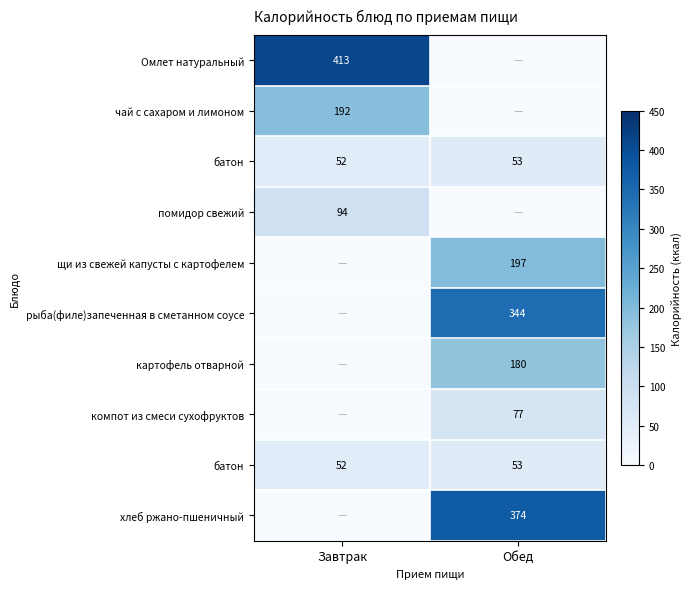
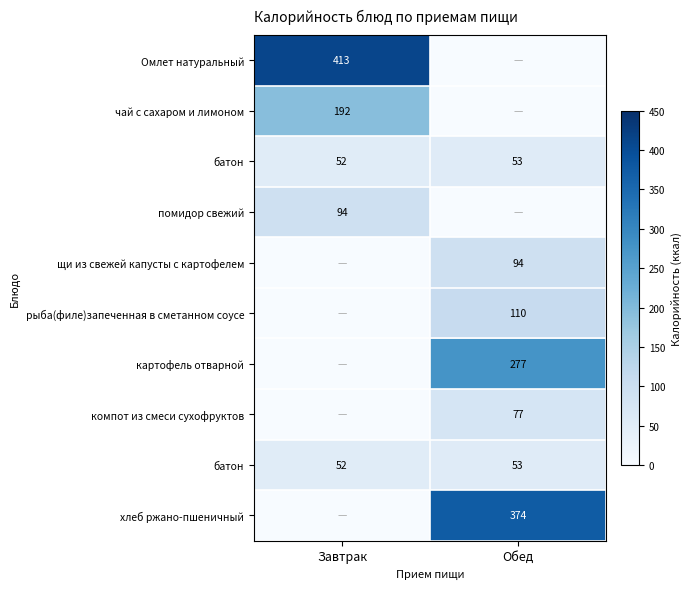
  {
    "Омлет натуральный": {
      "Завтрак": 413
    },
    "чай с сахаром и лимоном": {
      "Завтрак": 192
    },
    "помидор свежий": {
      "Завтрак": 94
    },
    "щи из свежей капусты с картофелем": {
-     "Обед": 197
+     "Обед": 94
    },
    "рыба(филе)запеченная в сметанном соусе": {
-     "Обед": 344
+     "Обед": 110
    },
    "картофель отварной": {
-     "Обед": 180
+     "Обед": 277
    },
    "компот из смеси сухофруктов": {
      "Обед": 77
    },
    "хлеб ржано-пшеничный": {
      "Обед": 374
    }
  }
